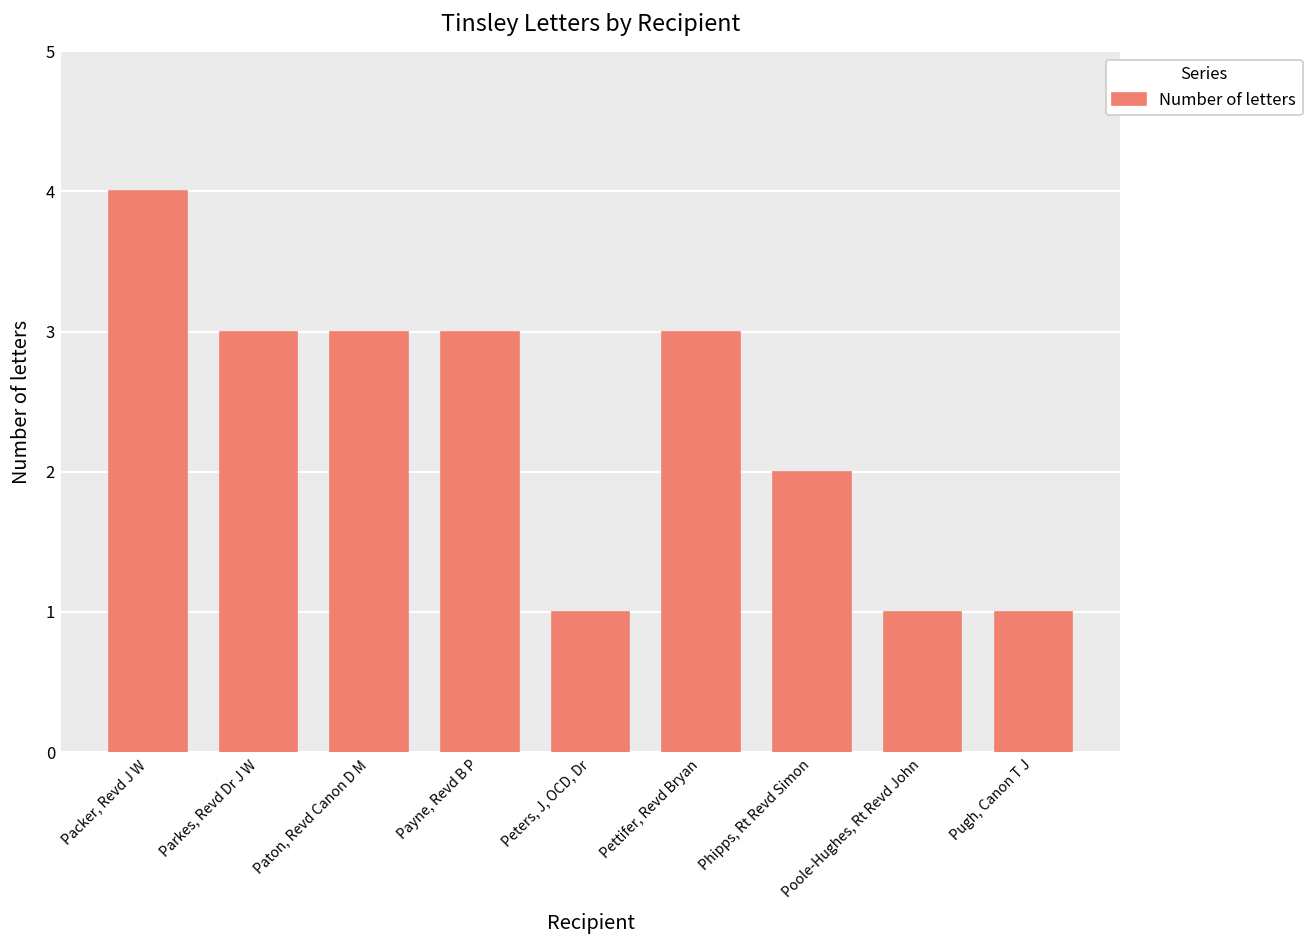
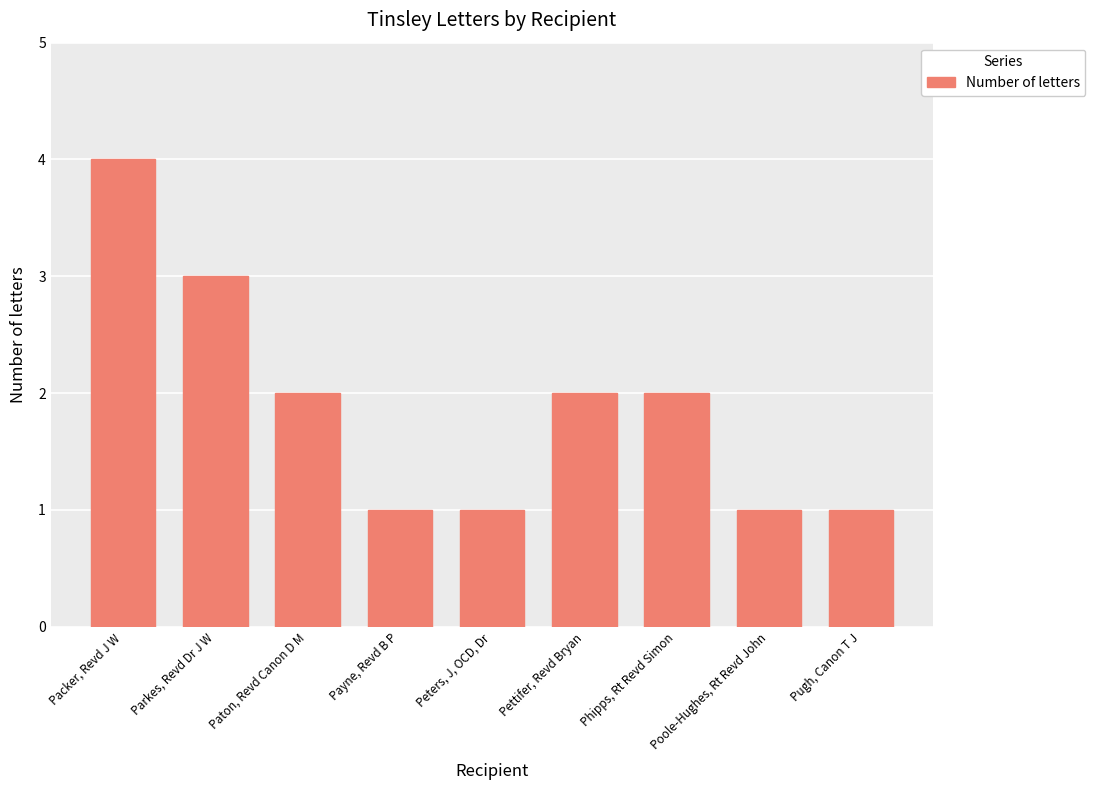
  {
    "Packer, Revd J W": 4,
    "Parkes, Revd Dr J W": 3,
-   "Paton, Revd Canon D M": 3,
-   "Payne, Revd B P": 3,
+   "Paton, Revd Canon D M": 2,
+   "Payne, Revd B P": 1,
    "Peters, J, OCD, Dr": 1,
-   "Pettifer, Revd Bryan": 3,
+   "Pettifer, Revd Bryan": 2,
    "Phipps, Rt Revd Simon": 2,
    "Poole-Hughes, Rt Revd John": 1,
    "Pugh, Canon T J": 1
  }
